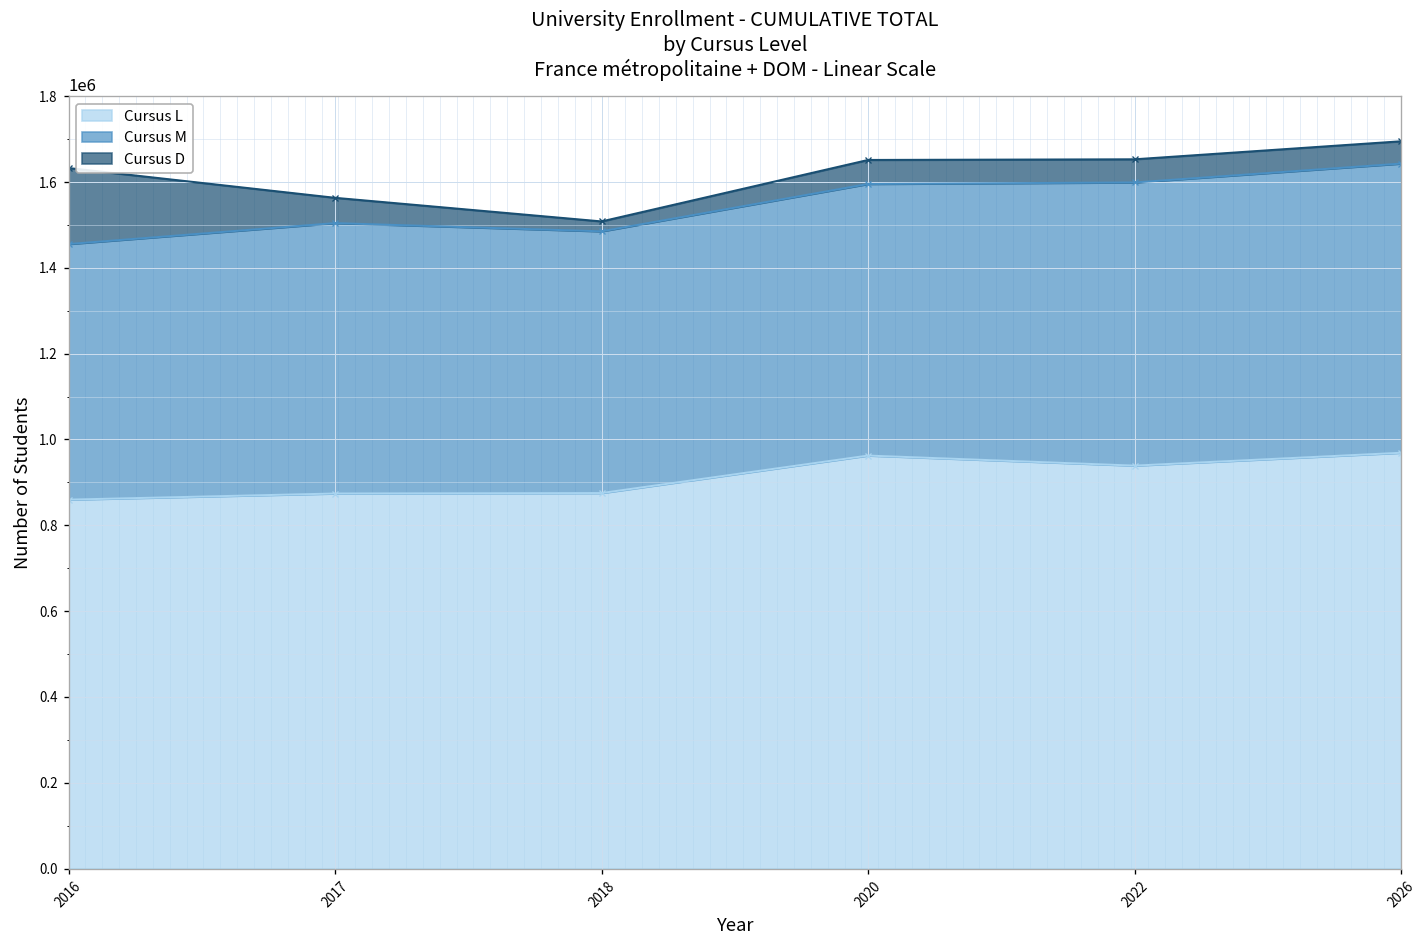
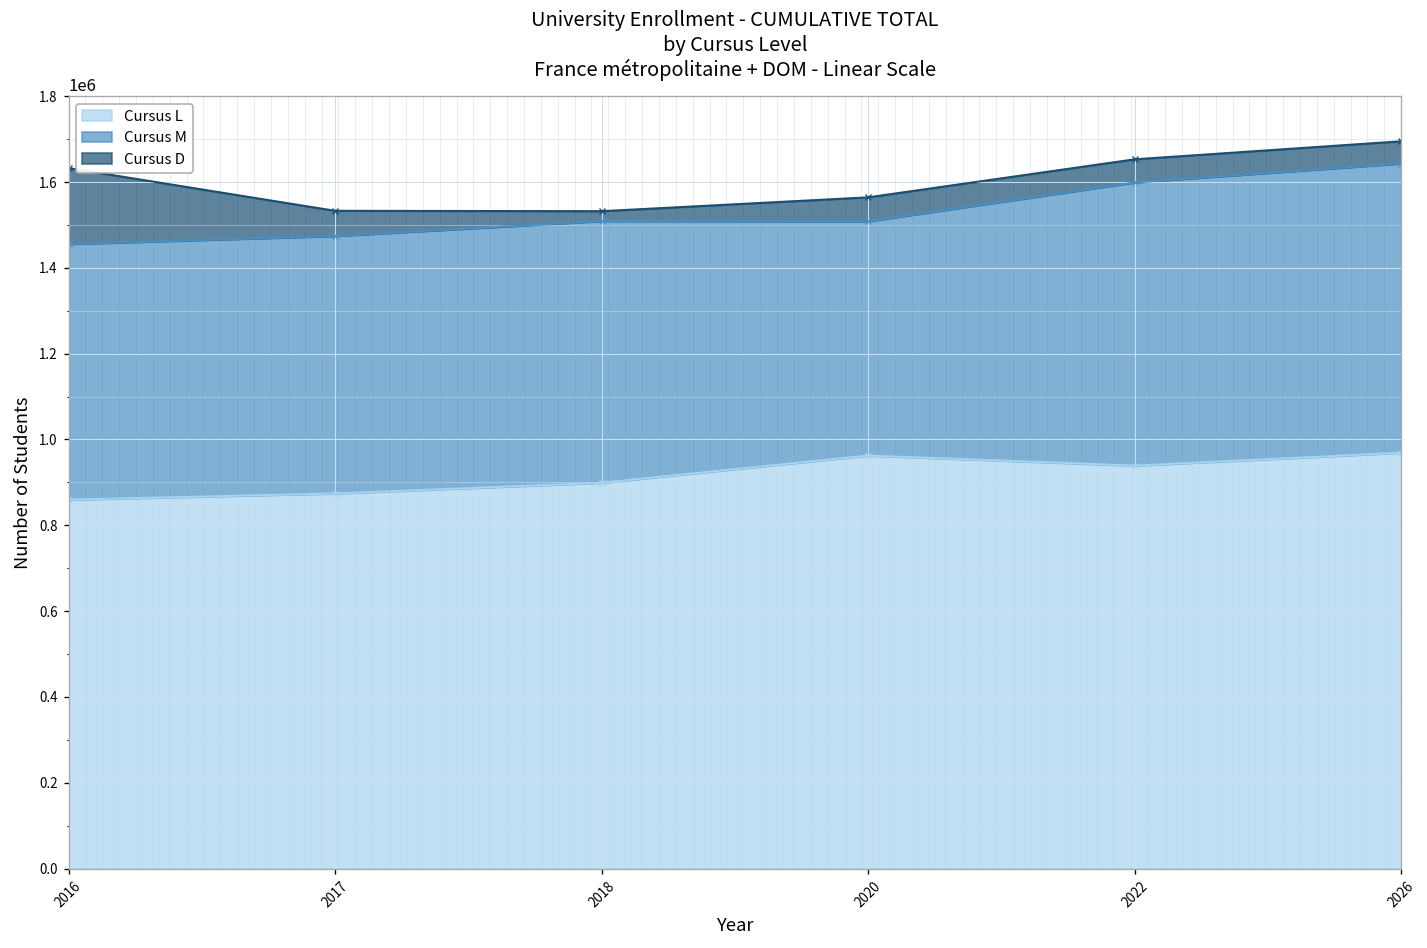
  {
    "Cursus L": {
      "2016": 860000,
      "2017": 870000,
-     "2018": 880000,
+     "2018": 900000,
      "2020": 960000,
      "2022": 940000,
      "2026": 970000
    },
    "Cursus M": {
      "2016": 600000,
-     "2017": 630000,
+     "2017": 600000,
      "2018": 610000,
-     "2020": 630000,
+     "2020": 550000,
      "2022": 660000,
      "2026": 670000
    },
    "Cursus D": {
      "2016": 180000,
      "2017": 60000,
      "2018": 20000,
      "2020": 60000,
      "2022": 50000,
      "2026": 50000
    }
  }
